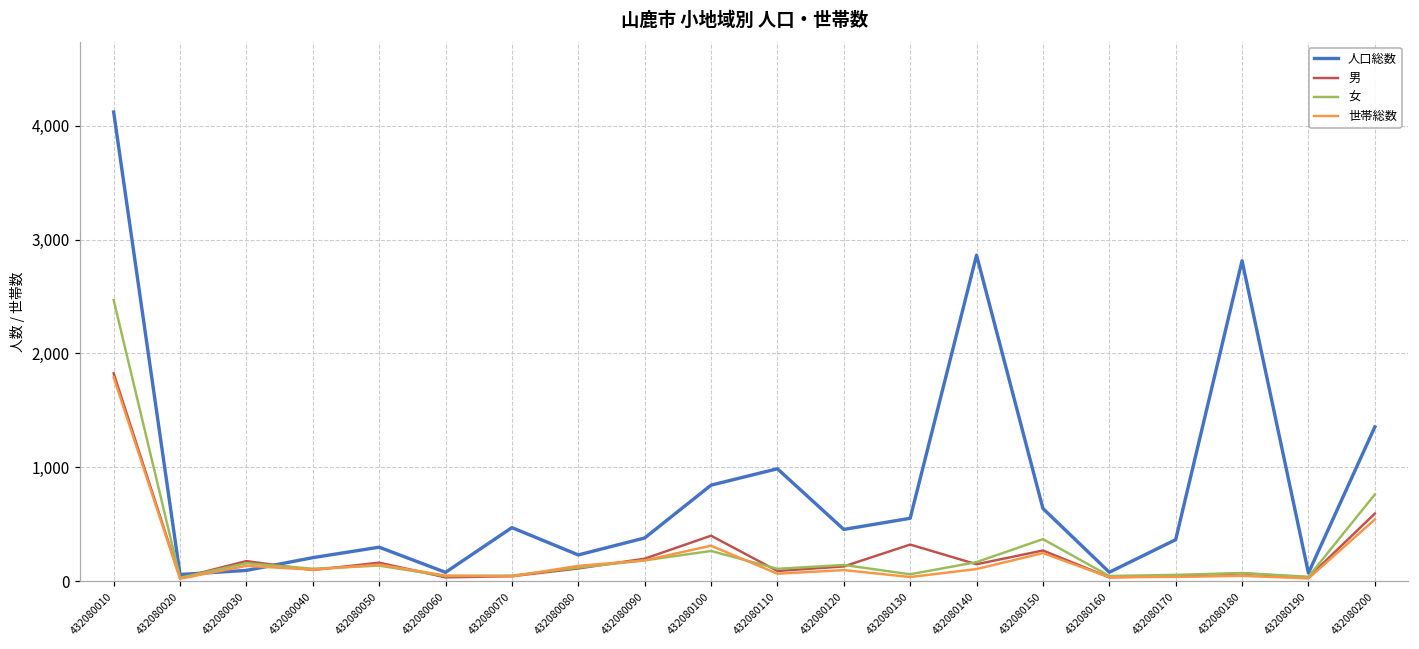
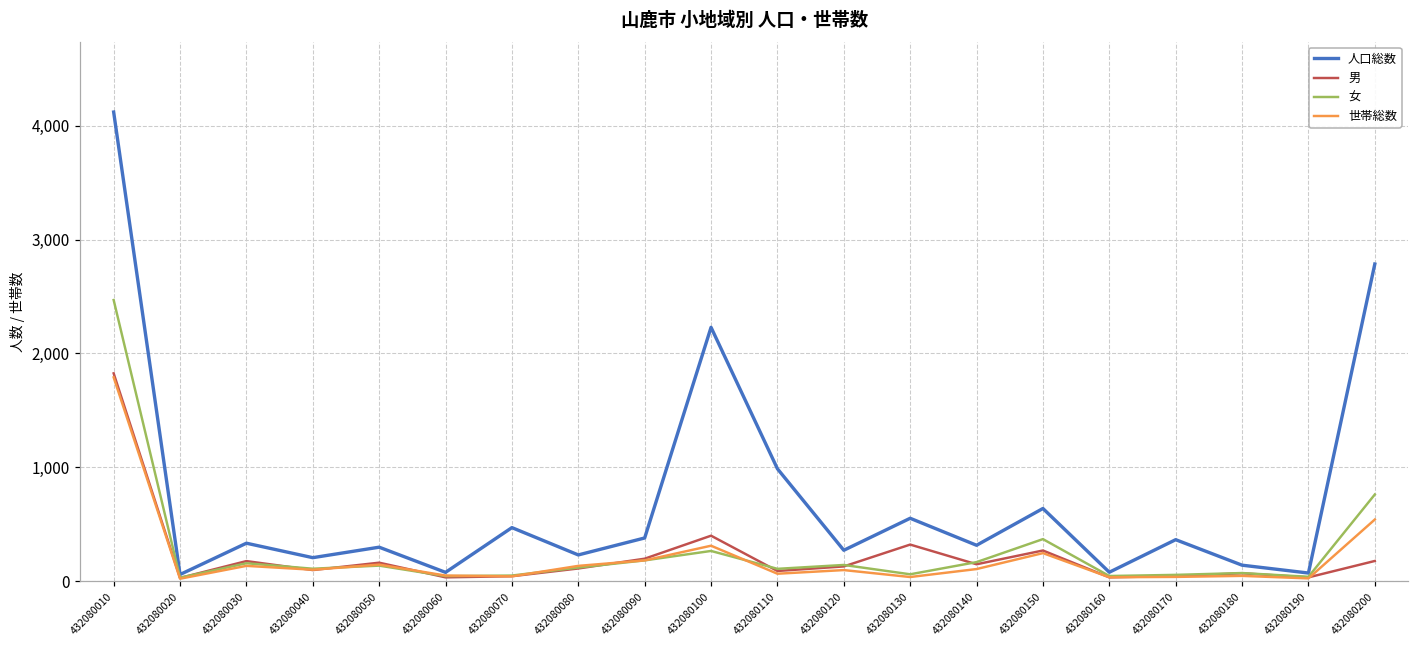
  {
    "人口総数": {
      "432080010": "4,120",
      "432080020": "60",
-     "432080030": "90",
+     "432080030": "330",
      "432080040": "210",
      "432080050": "300",
      "432080060": "80",
      "432080070": "470",
      "432080080": "230",
      "432080090": "380",
-     "432080100": "840",
+     "432080100": "2,230",
      "432080110": "990",
-     "432080120": "450",
+     "432080120": "270",
      "432080130": "550",
-     "432080140": "2,860",
+     "432080140": "320",
      "432080150": "640",
      "432080160": "80",
      "432080170": "360",
-     "432080180": "2,810",
+     "432080180": "140",
      "432080190": "70",
-     "432080200": "1,350"
+     "432080200": "2,790"
    },
    "男": {
      "432080010": "1,830",
      "432080100": "400",
      "432080130": "320",
-     "432080200": "590"
+     "432080200": "180"
    },
    "女": {
      "432080010": "2,470",
      "432080100": "270",
      "432080150": "370",
      "432080200": "760"
    },
    "世帯総数": {
      "432080010": "1,790",
      "432080100": "310",
      "432080120": "100",
      "432080140": "110",
      "432080200": "540"
    }
  }
